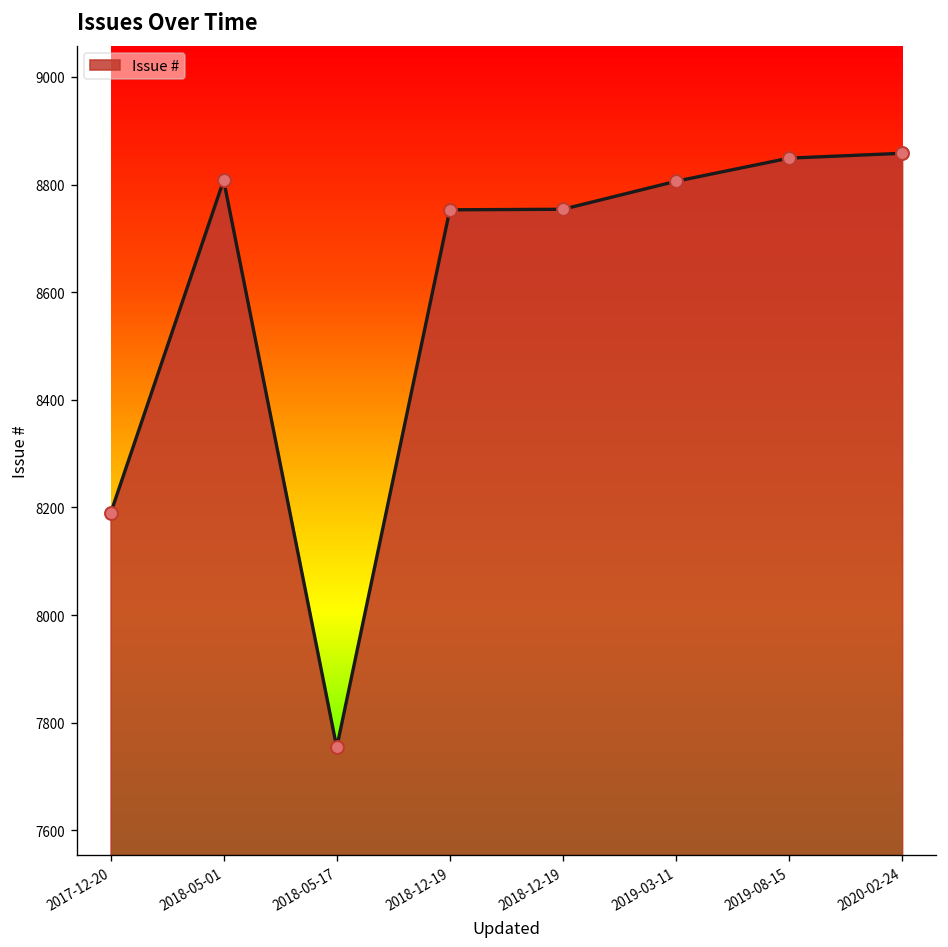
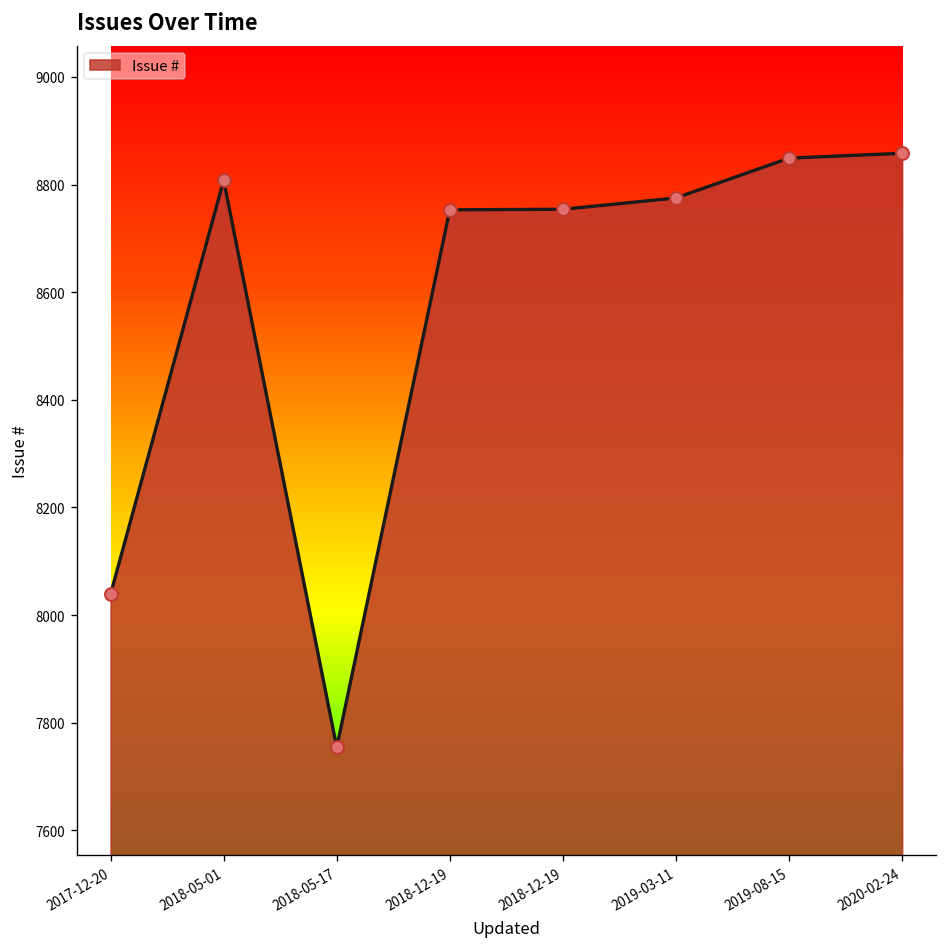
  {
-   "2017-12-20": 8190,
+   "2017-12-20": 8040,
    "2018-05-01": 8810,
    "2018-05-17": 7750,
-   "2019-03-11": 8810,
+   "2019-03-11": 8780,
    "2019-08-15": 8850,
    "2020-02-24": 8860
  }
